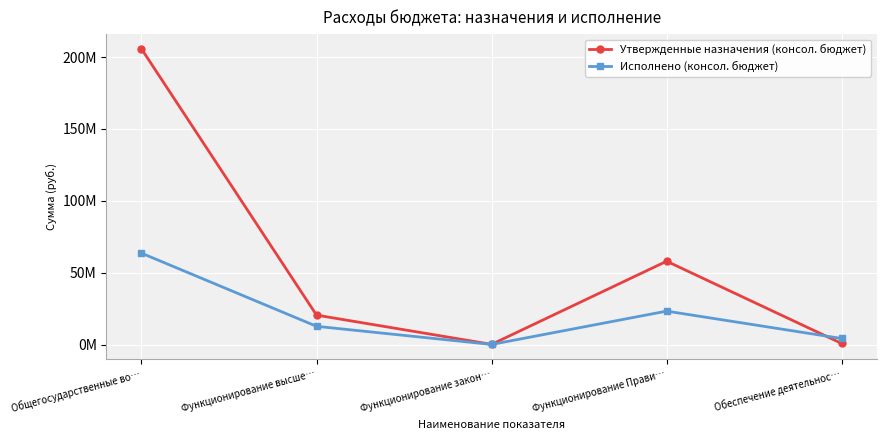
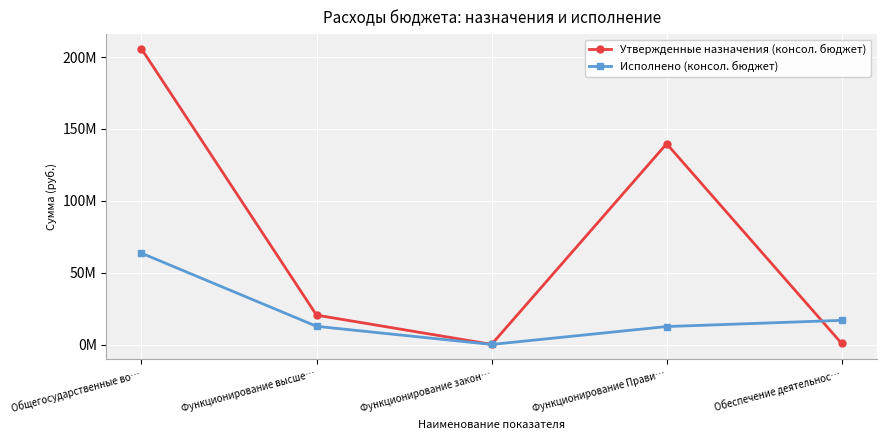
  {
    "Утвержденные назначения (консол. бюджет)": {
      "Общегосударственные во…": 206000000,
      "Функционирование высше…": 20000000,
-     "Функционирование Прави…": 58000000,
+     "Функционирование Прави…": 140000000,
      "Обеспечение деятельнос…": 1000000
    },
    "Исполнено (консол. бюджет)": {
      "Общегосударственные во…": 64000000,
      "Функционирование высше…": 13000000,
-     "Функционирование Прави…": 23000000,
-     "Обеспечение деятельнос…": 4000000
+     "Функционирование Прави…": 13000000,
+     "Обеспечение деятельнос…": 17000000
    }
  }
